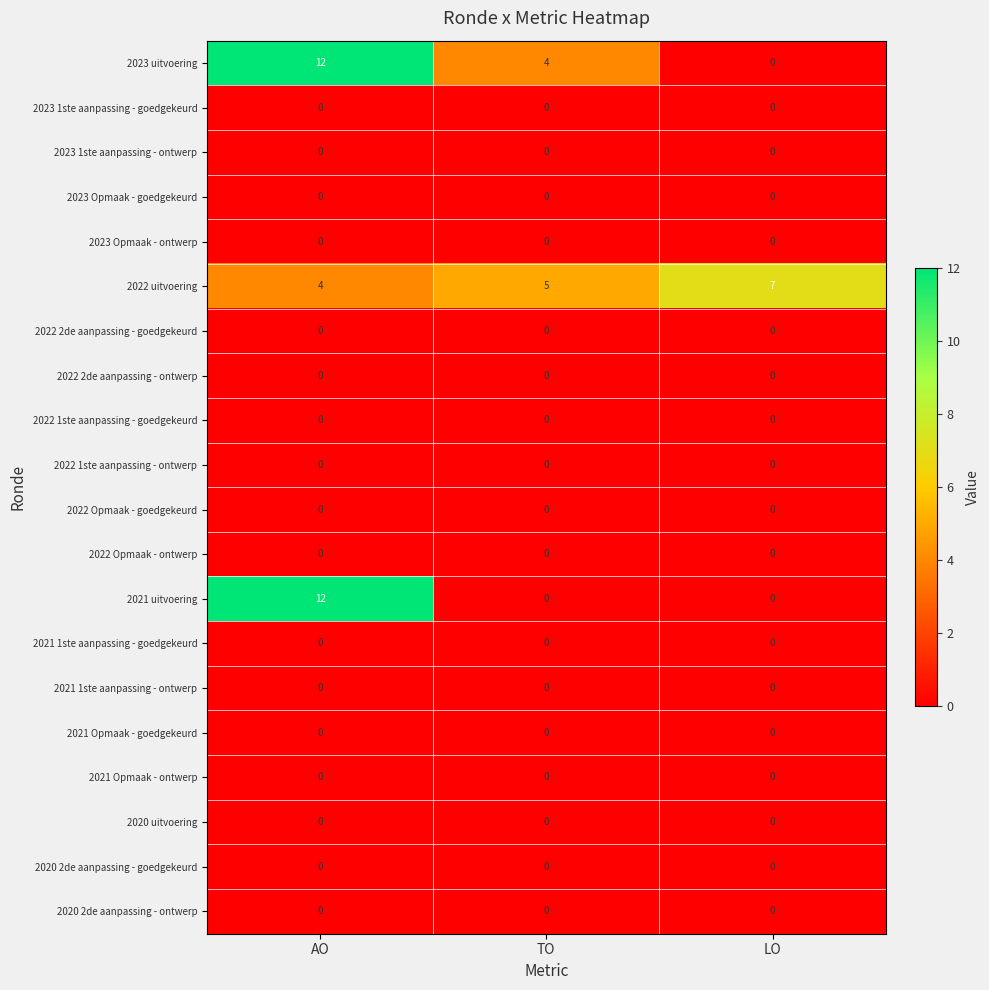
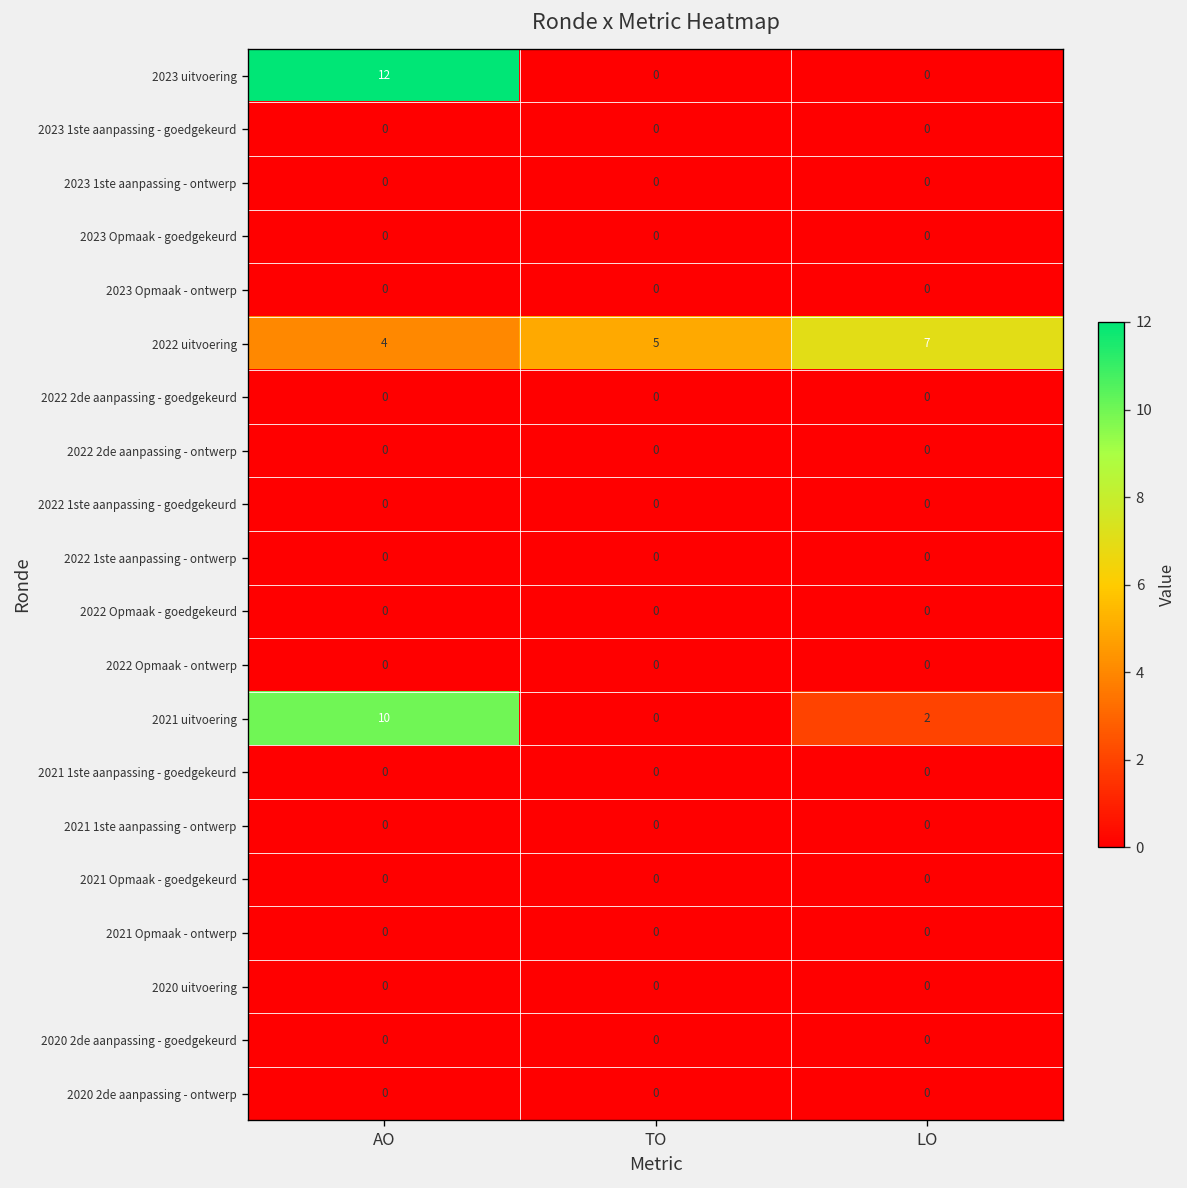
  {
    "2023 uitvoering": {
      "AO": 12,
-     "TO": 4,
+     "TO": 0,
      "LO": 0
    },
    "2023 1ste aanpassing - goedgekeurd": {
      "AO": 0,
      "TO": 0,
      "LO": 0
    },
    "2023 1ste aanpassing - ontwerp": {
      "AO": 0,
      "TO": 0,
      "LO": 0
    },
    "2023 Opmaak - goedgekeurd": {
      "AO": 0,
      "TO": 0,
      "LO": 0
    },
    "2023 Opmaak - ontwerp": {
      "AO": 0,
      "TO": 0,
      "LO": 0
    },
    "2022 uitvoering": {
      "AO": 4,
      "TO": 5,
      "LO": 7
    },
    "2022 2de aanpassing - goedgekeurd": {
      "AO": 0,
      "TO": 0,
      "LO": 0
    },
    "2022 2de aanpassing - ontwerp": {
      "AO": 0,
      "TO": 0,
      "LO": 0
    },
    "2022 1ste aanpassing - goedgekeurd": {
      "AO": 0,
      "TO": 0,
      "LO": 0
    },
    "2022 1ste aanpassing - ontwerp": {
      "AO": 0,
      "TO": 0,
      "LO": 0
    },
    "2022 Opmaak - goedgekeurd": {
      "AO": 0,
      "TO": 0,
      "LO": 0
    },
    "2022 Opmaak - ontwerp": {
      "AO": 0,
      "TO": 0,
      "LO": 0
    },
    "2021 uitvoering": {
-     "AO": 12,
+     "AO": 10,
      "TO": 0,
-     "LO": 0
+     "LO": 2
    },
    "2021 1ste aanpassing - goedgekeurd": {
      "AO": 0,
      "TO": 0,
      "LO": 0
    },
    "2021 1ste aanpassing - ontwerp": {
      "AO": 0,
      "TO": 0,
      "LO": 0
    },
    "2021 Opmaak - goedgekeurd": {
      "AO": 0,
      "TO": 0,
      "LO": 0
    },
    "2021 Opmaak - ontwerp": {
      "AO": 0,
      "TO": 0,
      "LO": 0
    },
    "2020 uitvoering": {
      "AO": 0,
      "TO": 0,
      "LO": 0
    },
    "2020 2de aanpassing - goedgekeurd": {
      "AO": 0,
      "TO": 0,
      "LO": 0
    },
    "2020 2de aanpassing - ontwerp": {
      "AO": 0,
      "TO": 0,
      "LO": 0
    }
  }
